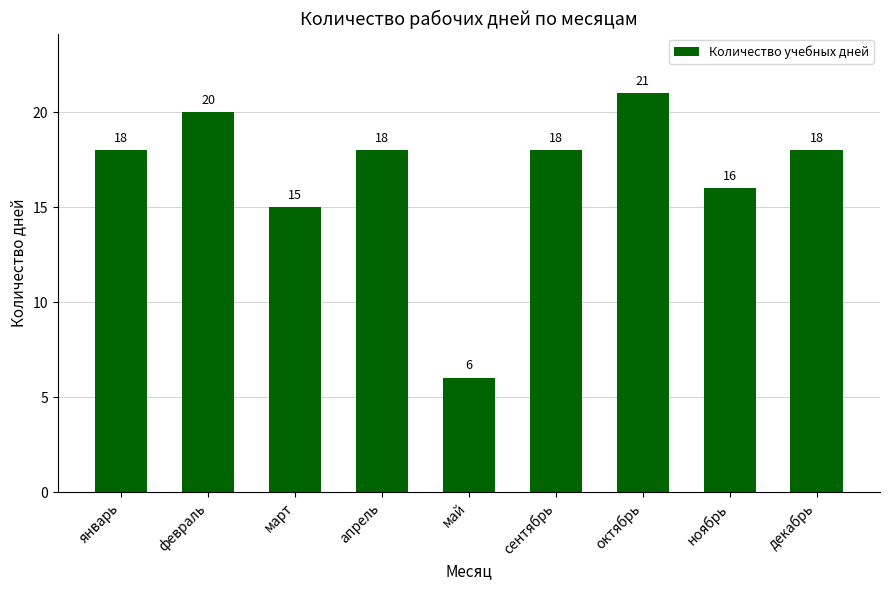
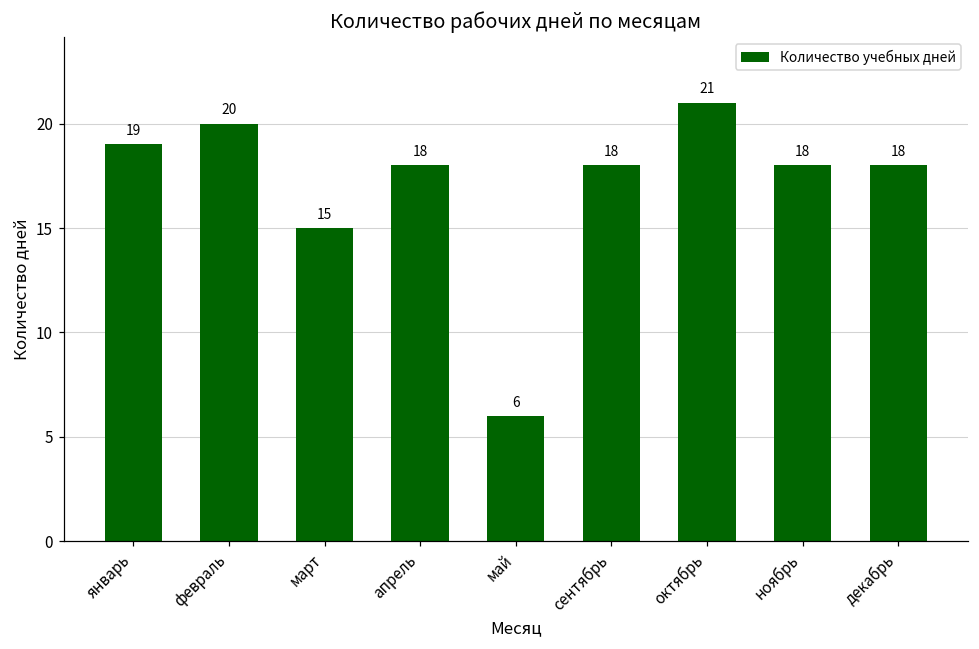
  {
-   "январь": 18,
+   "январь": 19,
    "февраль": 20,
    "март": 15,
    "апрель": 18,
    "май": 6,
    "сентябрь": 18,
    "октябрь": 21,
-   "ноябрь": 16,
+   "ноябрь": 18,
    "декабрь": 18
  }
